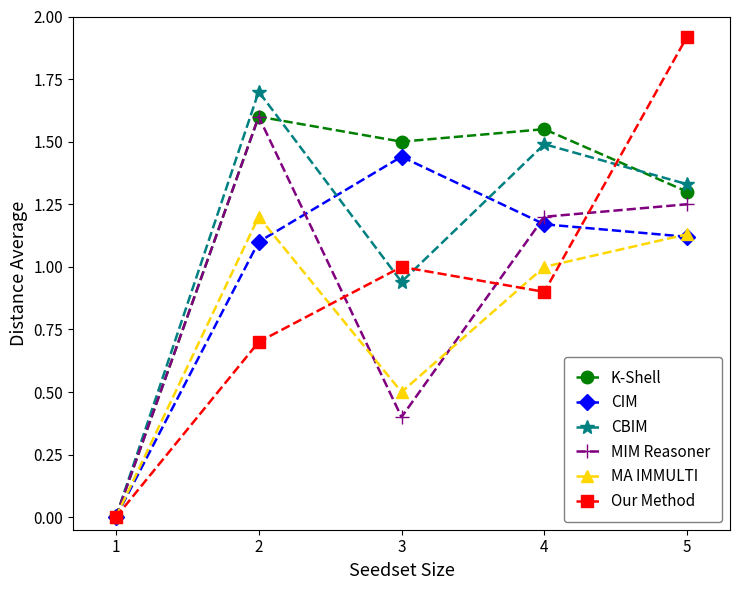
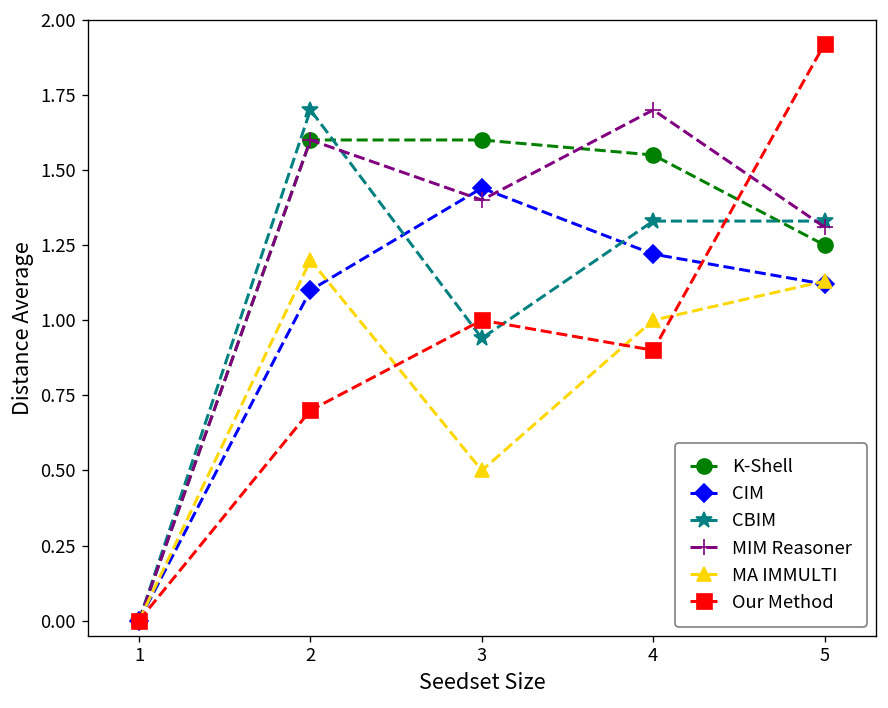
  {
    "K-Shell": {
-     "3": 1.5,
+     "3": 1.6,
      "4": 1.55,
-     "5": 1.30
+     "5": 1.25
    },
    "CIM": {
      "2": 1.10,
      "3": 1.44,
-     "4": 1.17
+     "4": 1.22
    },
    "CBIM": {
      "2": 1.70,
      "3": 0.94,
-     "4": 1.49,
+     "4": 1.33,
      "5": 1.33
    },
    "MIM Reasoner": {
-     "3": 0.4,
-     "4": 1.2,
-     "5": 1.25
+     "3": 1.4,
+     "4": 1.7,
+     "5": 1.31
    },
    "MA IMMULTI": {
      "2": 1.20,
      "3": 0.50,
      "4": 1.00
    },
    "Our Method": {
      "2": 0.70,
      "3": 1.00,
      "4": 0.90,
      "5": 1.92
    }
  }
